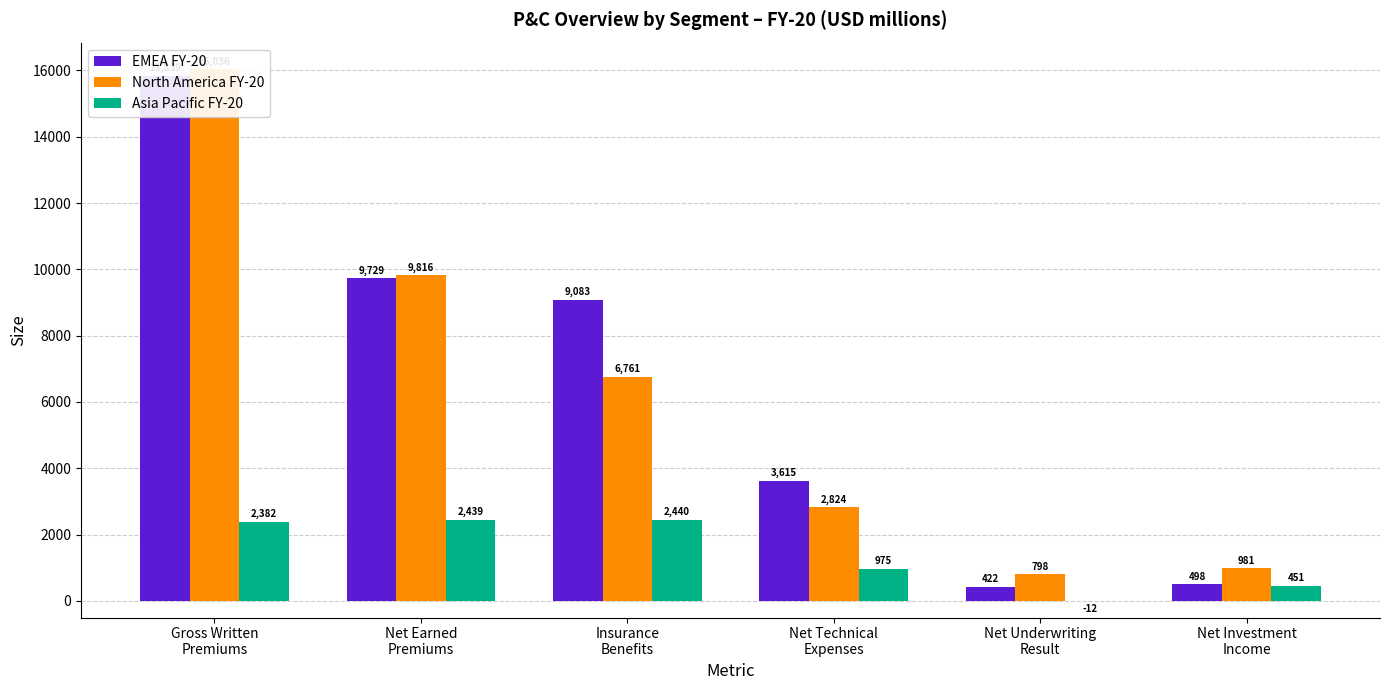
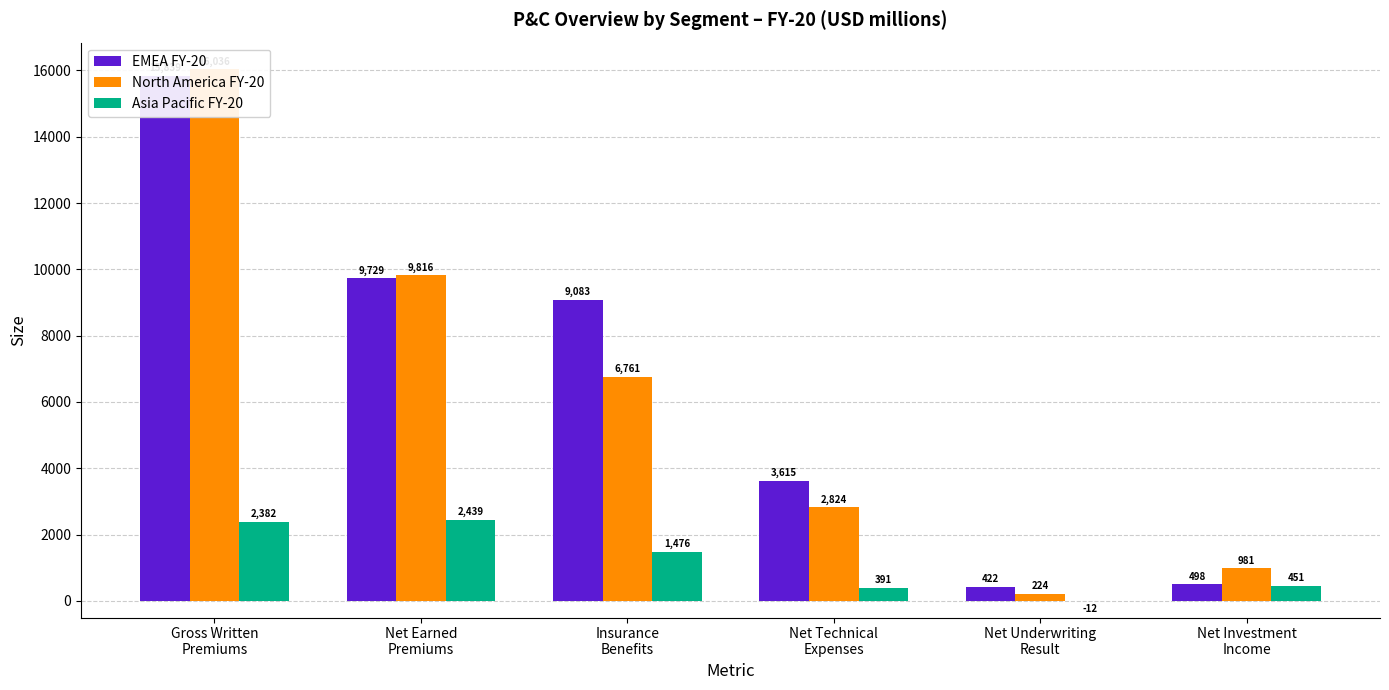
  {
    "EMEA FY-20": {
      "Net Earned Premiums": "9,729",
      "Insurance Benefits": "9,083",
      "Net Technical Expenses": "3,615",
      "Net Underwriting Result": "422",
      "Net Investment Income": "498"
    },
    "North America FY-20": {
      "Net Earned Premiums": "9,816",
      "Insurance Benefits": "6,761",
      "Net Technical Expenses": "2,824",
-     "Net Underwriting Result": "798",
+     "Net Underwriting Result": "224",
      "Net Investment Income": "981"
    },
    "Asia Pacific FY-20": {
      "Gross Written Premiums": "2,382",
      "Net Earned Premiums": "2,439",
-     "Insurance Benefits": "2,440",
-     "Net Technical Expenses": "975",
+     "Insurance Benefits": "1,476",
+     "Net Technical Expenses": "391",
      "Net Underwriting Result": "-12",
      "Net Investment Income": "451"
    }
  }
